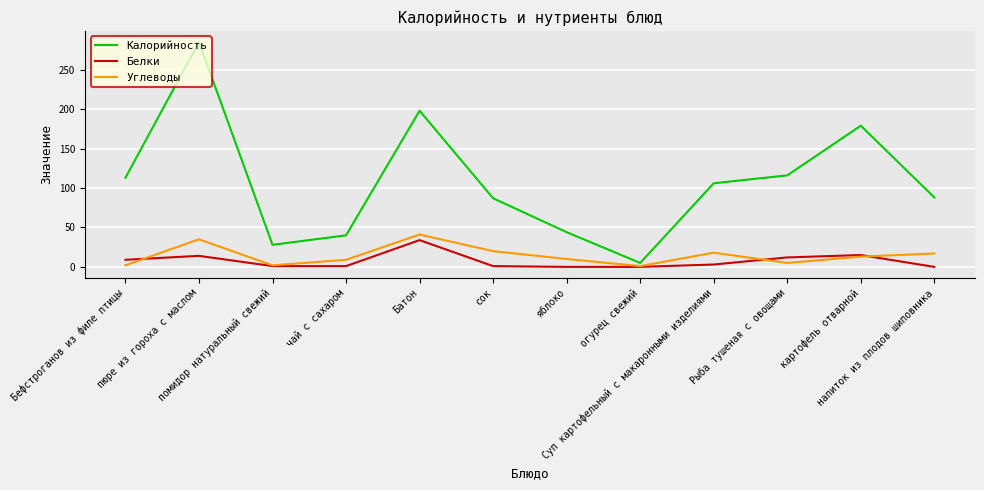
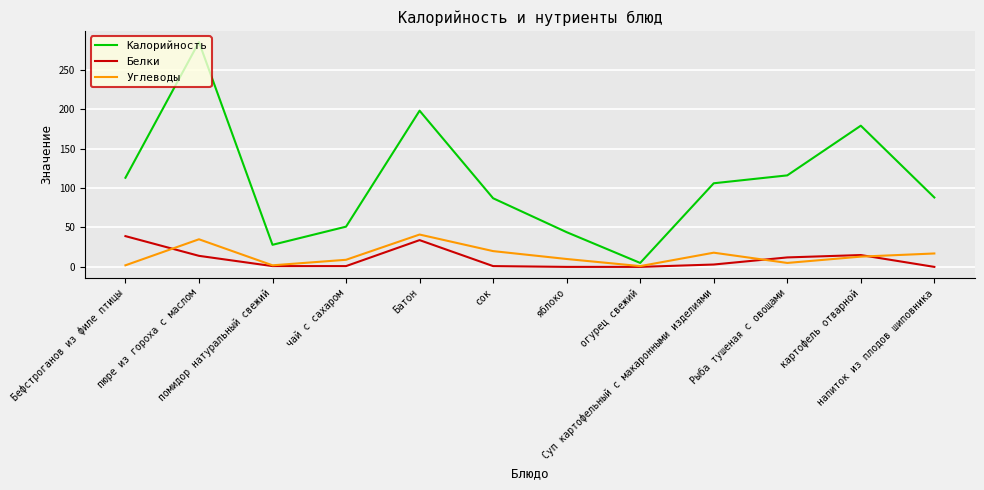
  {
    "Калорийность": {
      "Бефстроганов из филе птицы": 110,
      "помидор натуральный свежий": 30,
-     "чай с сахаром": 40,
+     "чай с сахаром": 50,
      "Батон": 200,
      "сок": 90,
      "яблоко": 40,
      "огурец свежий": 10,
      "Суп картофельный с макаронными изделиями": 110,
      "Рыба тушеная с овощами": 120,
      "картофель отварной": 180,
      "напиток из плодов шиповника": 90
    },
    "Белки": {
-     "Бефстроганов из филе птицы": 10,
+     "Бефстроганов из филе птицы": 40,
      "пюре из гороха с маслом": 10,
      "чай с сахаром": 0,
      "Батон": 30,
      "сок": 0,
      "яблоко": 0,
      "Суп картофельный с макаронными изделиями": 0,
      "Рыба тушеная с овощами": 10,
      "напиток из плодов шиповника": 0
    },
    "Углеводы": {
      "Бефстроганов из филе птицы": 0,
      "пюре из гороха с маслом": 40,
      "чай с сахаром": 10,
      "Батон": 40,
      "сок": 20,
      "яблоко": 10,
      "Суп картофельный с макаронными изделиями": 20,
      "Рыба тушеная с овощами": 10,
      "напиток из плодов шиповника": 20
    }
  }
